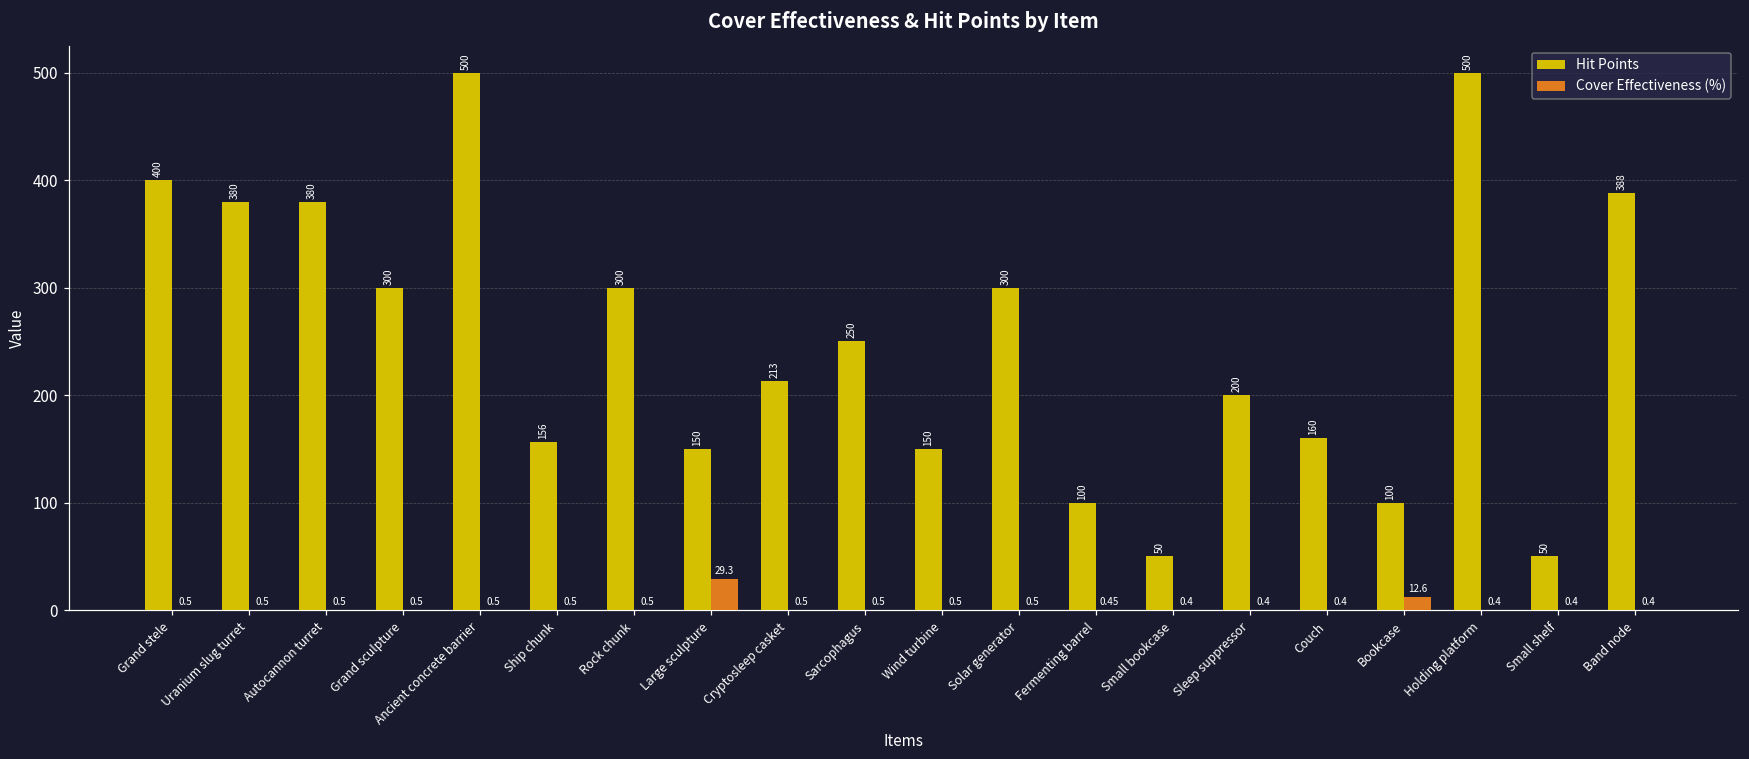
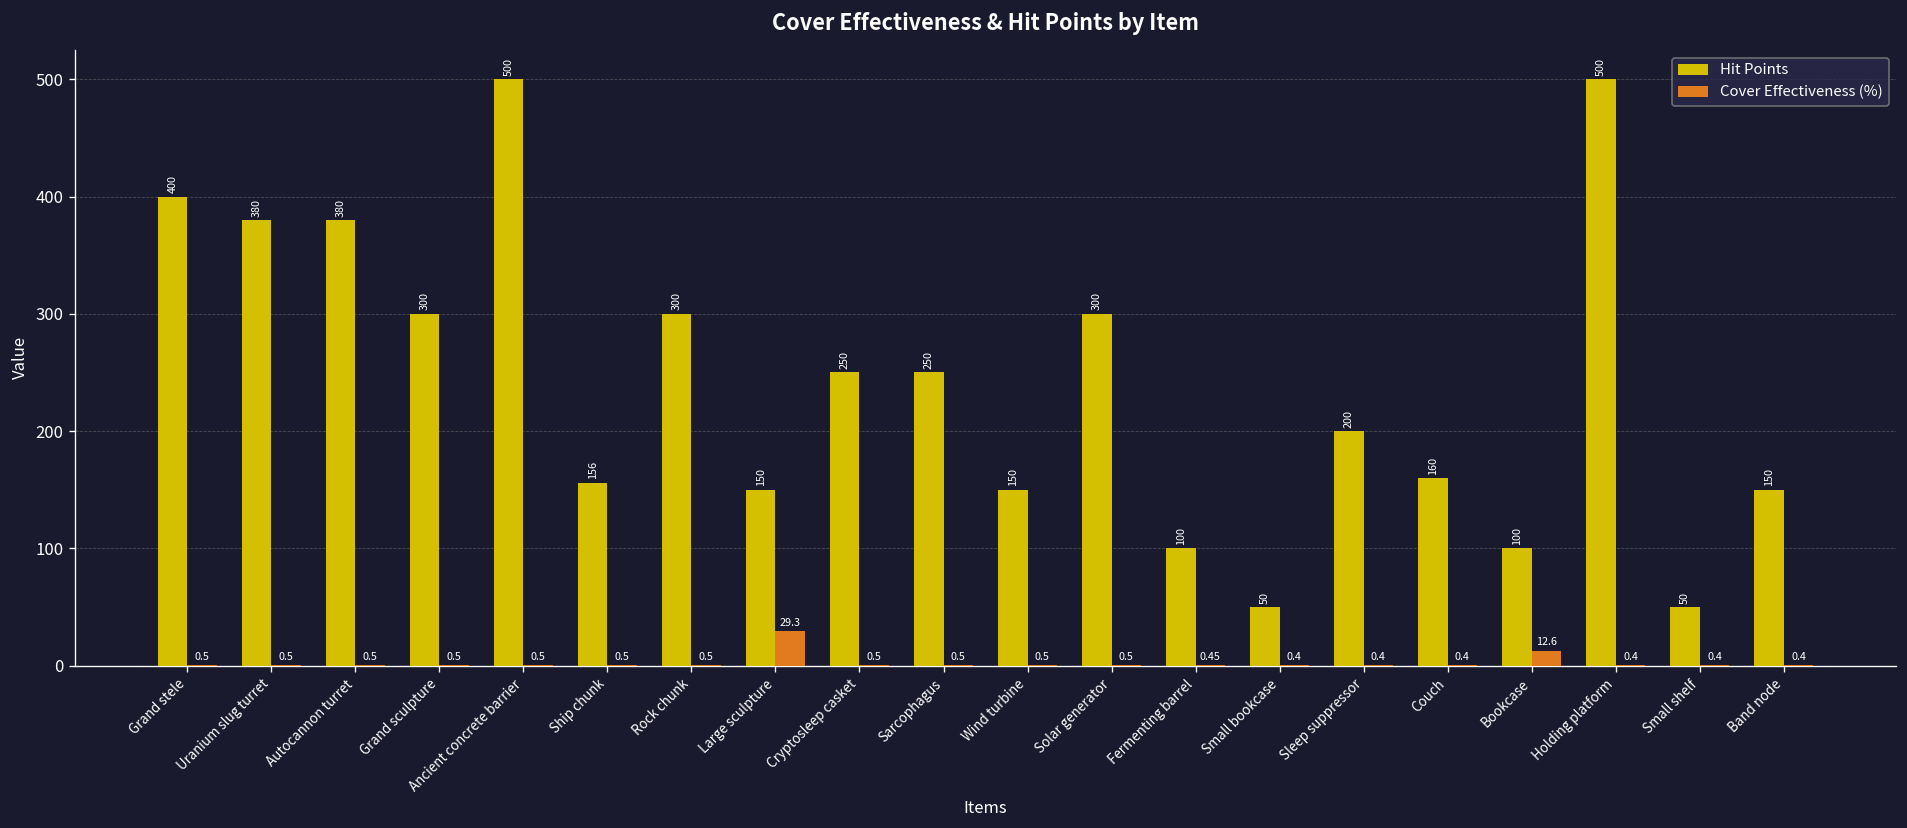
  {
    "Hit Points": {
      "Grand stele": 400,
      "Uranium slug turret": 380,
      "Autocannon turret": 380,
      "Grand sculpture": 300,
      "Ancient concrete barrier": 500,
      "Ship chunk": 156,
      "Rock chunk": 300,
      "Large sculpture": 150,
-     "Cryptosleep casket": 213,
+     "Cryptosleep casket": 250,
      "Sarcophagus": 250,
      "Wind turbine": 150,
      "Solar generator": 300,
      "Fermenting barrel": 100,
      "Small bookcase": 50,
      "Sleep suppressor": 200,
      "Couch": 160,
      "Bookcase": 100,
      "Holding platform": 500,
      "Small shelf": 50,
-     "Band node": 388
+     "Band node": 150
    },
    "Cover Effectiveness (%)": {
      "Grand stele": 0.5,
      "Uranium slug turret": 0.5,
      "Autocannon turret": 0.5,
      "Grand sculpture": 0.5,
      "Ancient concrete barrier": 0.5,
      "Ship chunk": 0.5,
      "Rock chunk": 0.5,
      "Large sculpture": 29.3,
      "Cryptosleep casket": 0.5,
      "Sarcophagus": 0.5,
      "Wind turbine": 0.5,
      "Solar generator": 0.5,
      "Fermenting barrel": 0.45,
      "Small bookcase": 0.4,
      "Sleep suppressor": 0.4,
      "Couch": 0.4,
      "Bookcase": 12.6,
      "Holding platform": 0.4,
      "Small shelf": 0.4,
      "Band node": 0.4
    }
  }
